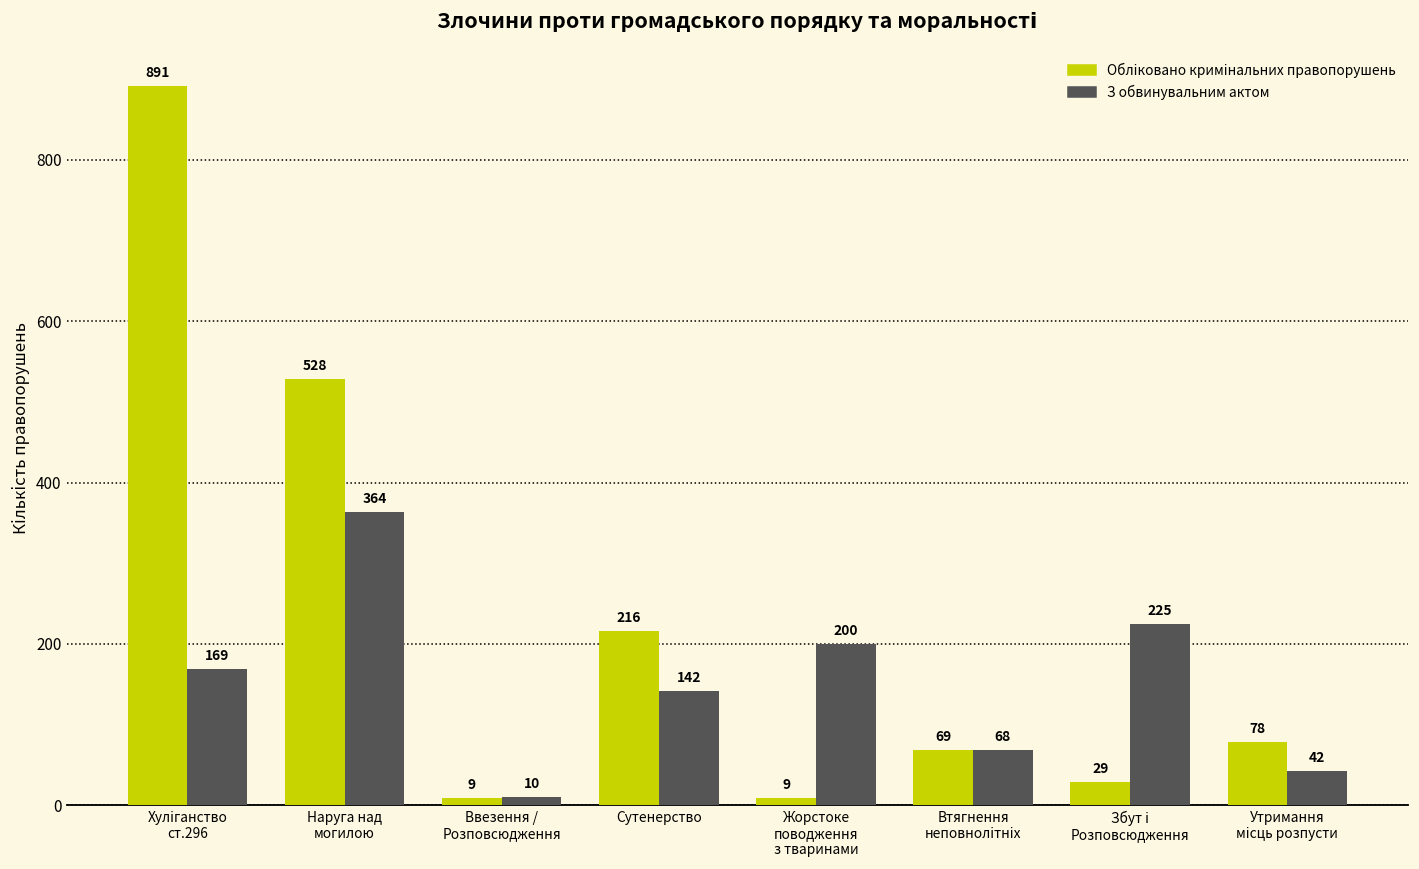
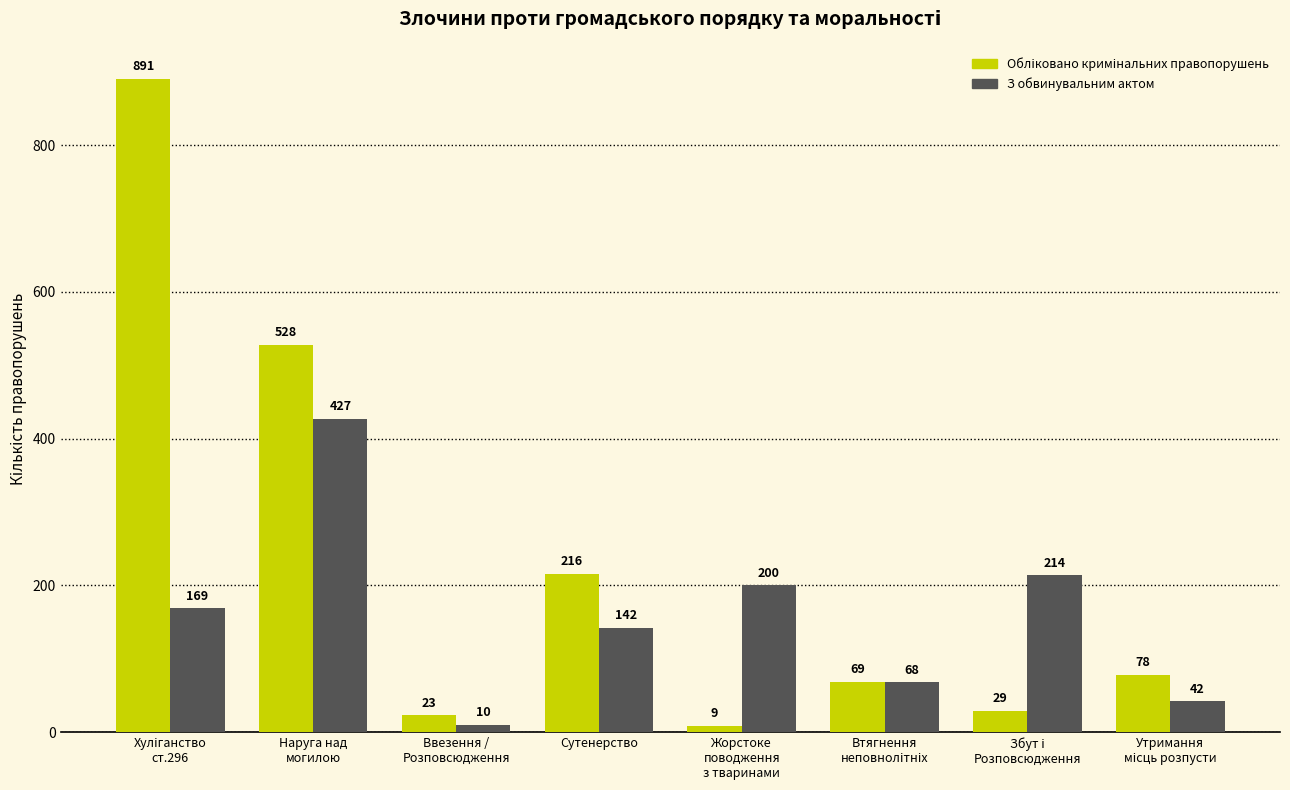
  {
    "Обліковано кримінальних правопорушень": {
      "Хуліганство ст.296": 891,
      "Наруга над могилою": 528,
-     "Ввезення / Розповсюдження": 9,
+     "Ввезення / Розповсюдження": 23,
      "Сутенерство": 216,
      "Жорстоке поводження з тваринами": 9,
      "Втягнення неповнолітніх": 69,
      "Збут і Розповсюдження": 29,
      "Утримання місць розпусти": 78
    },
    "З обвинувальним актом": {
      "Хуліганство ст.296": 169,
-     "Наруга над могилою": 364,
+     "Наруга над могилою": 427,
      "Ввезення / Розповсюдження": 10,
      "Сутенерство": 142,
      "Жорстоке поводження з тваринами": 200,
      "Втягнення неповнолітніх": 68,
-     "Збут і Розповсюдження": 225,
+     "Збут і Розповсюдження": 214,
      "Утримання місць розпусти": 42
    }
  }
